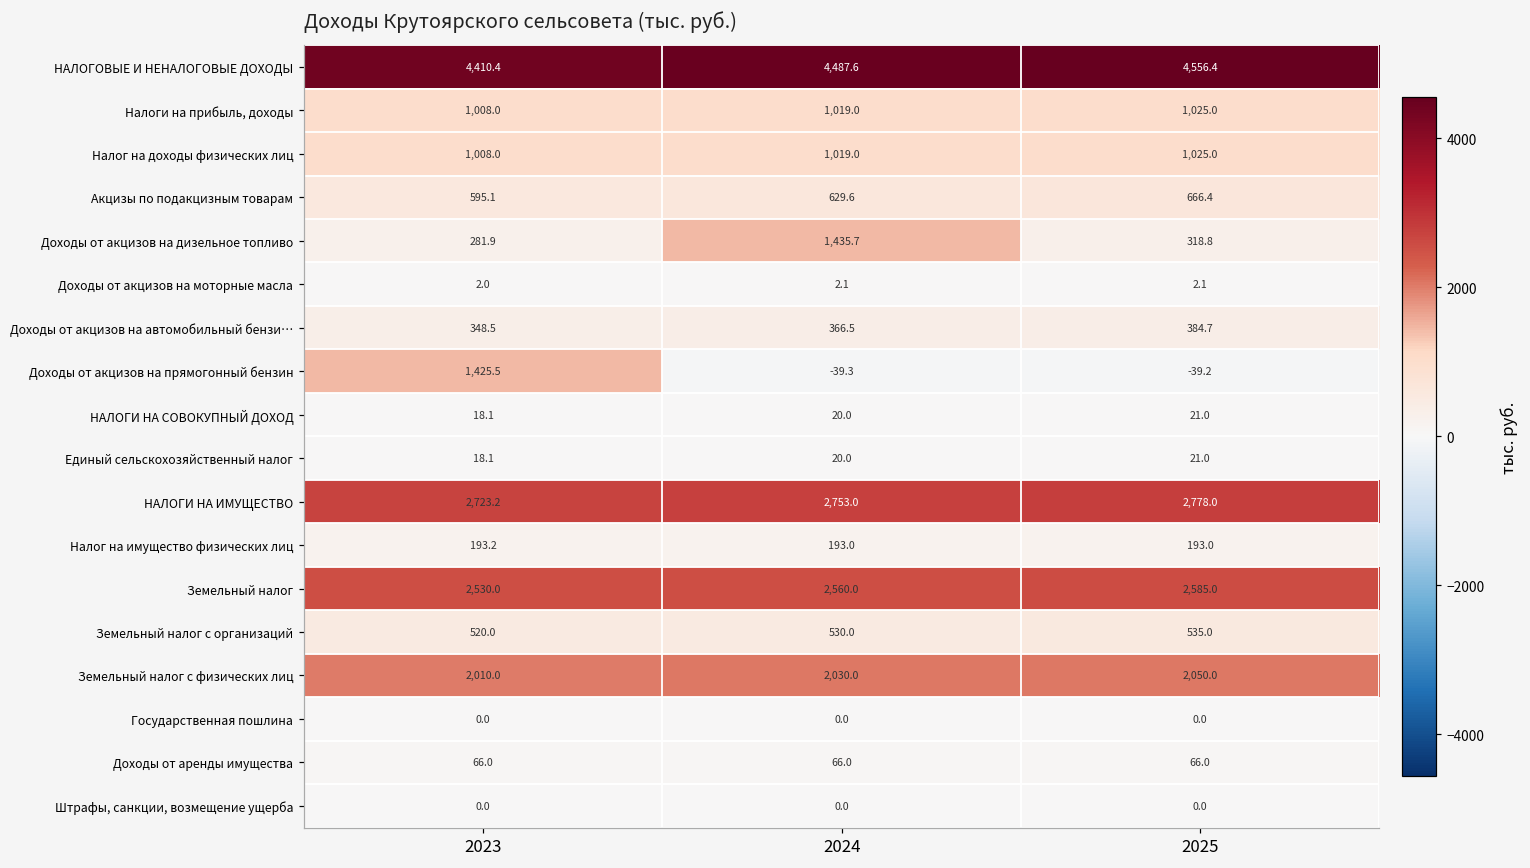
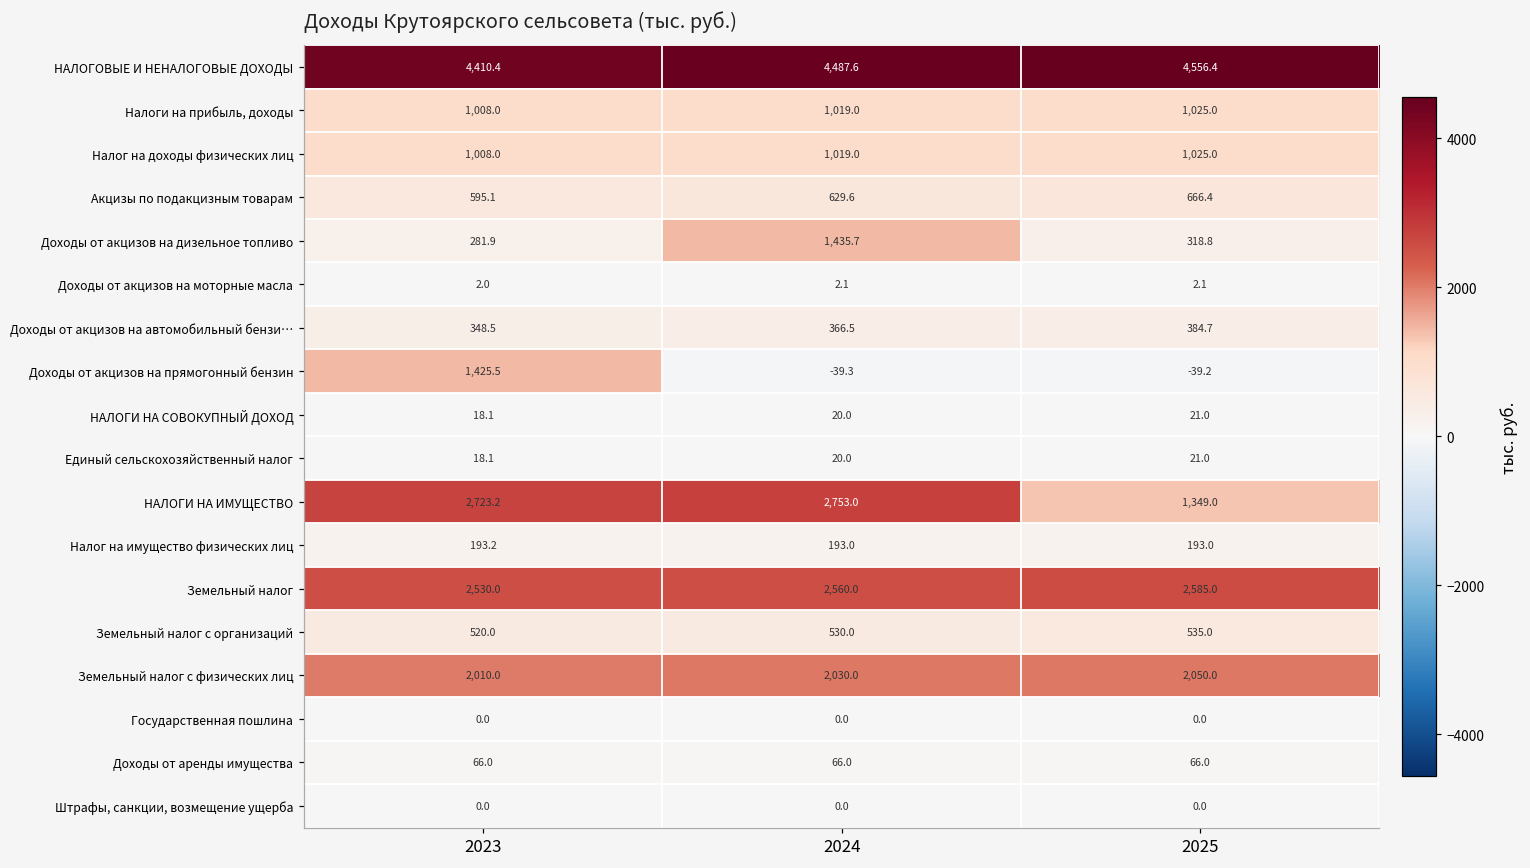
  {
    "НАЛОГОВЫЕ И НЕНАЛОГОВЫЕ ДОХОДЫ": {
      "2023": "4,410.4",
      "2024": "4,487.6",
      "2025": "4,556.4"
    },
    "Налоги на прибыль, доходы": {
      "2023": "1,008.0",
      "2024": "1,019.0",
      "2025": "1,025.0"
    },
    "Налог на доходы физических лиц": {
      "2023": "1,008.0",
      "2024": "1,019.0",
      "2025": "1,025.0"
    },
    "Акцизы по подакцизным товарам": {
      "2023": "595.1",
      "2024": "629.6",
      "2025": "666.4"
    },
    "Доходы от акцизов на дизельное топливо": {
      "2023": "281.9",
      "2024": "1,435.7",
      "2025": "318.8"
    },
    "Доходы от акцизов на моторные масла": {
      "2023": "2.0",
      "2024": "2.1",
      "2025": "2.1"
    },
    "Доходы от акцизов на автомобильный бензи…": {
      "2023": "348.5",
      "2024": "366.5",
      "2025": "384.7"
    },
    "Доходы от акцизов на прямогонный бензин": {
      "2023": "1,425.5",
      "2024": "-39.3",
      "2025": "-39.2"
    },
    "НАЛОГИ НА СОВОКУПНЫЙ ДОХОД": {
      "2023": "18.1",
      "2024": "20.0",
      "2025": "21.0"
    },
    "Единый сельскохозяйственный налог": {
      "2023": "18.1",
      "2024": "20.0",
      "2025": "21.0"
    },
    "НАЛОГИ НА ИМУЩЕСТВО": {
      "2023": "2,723.2",
      "2024": "2,753.0",
-     "2025": "2,778.0"
+     "2025": "1,349.0"
    },
    "Налог на имущество физических лиц": {
      "2023": "193.2",
      "2024": "193.0",
      "2025": "193.0"
    },
    "Земельный налог": {
      "2023": "2,530.0",
      "2024": "2,560.0",
      "2025": "2,585.0"
    },
    "Земельный налог с организаций": {
      "2023": "520.0",
      "2024": "530.0",
      "2025": "535.0"
    },
    "Земельный налог с физических лиц": {
      "2023": "2,010.0",
      "2024": "2,030.0",
      "2025": "2,050.0"
    },
    "Государственная пошлина": {
      "2023": "0.0",
      "2024": "0.0",
      "2025": "0.0"
    },
    "Доходы от аренды имущества": {
      "2023": "66.0",
      "2024": "66.0",
      "2025": "66.0"
    },
    "Штрафы, санкции, возмещение ущерба": {
      "2023": "0.0",
      "2024": "0.0",
      "2025": "0.0"
    }
  }
